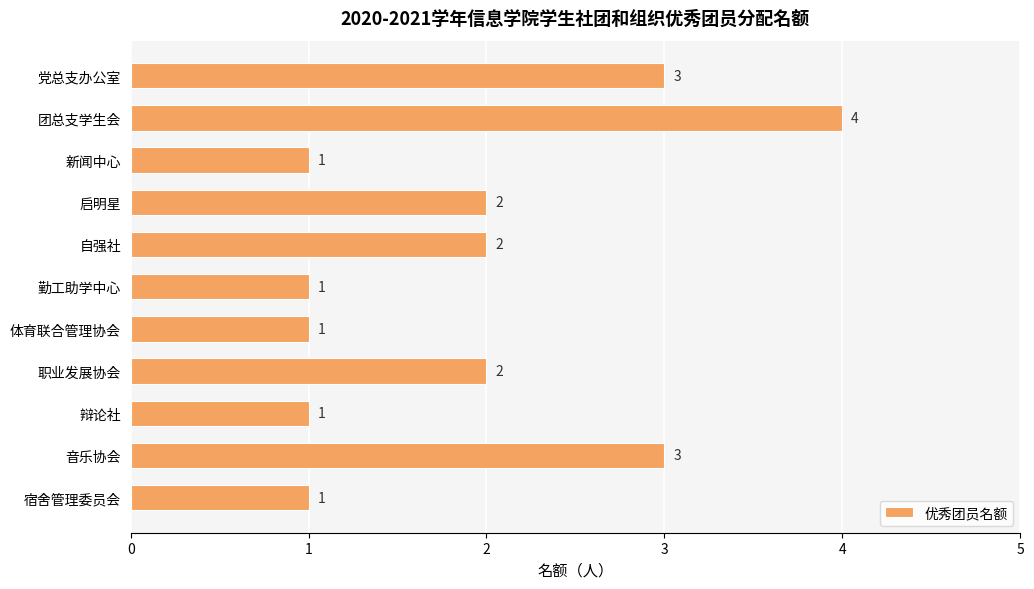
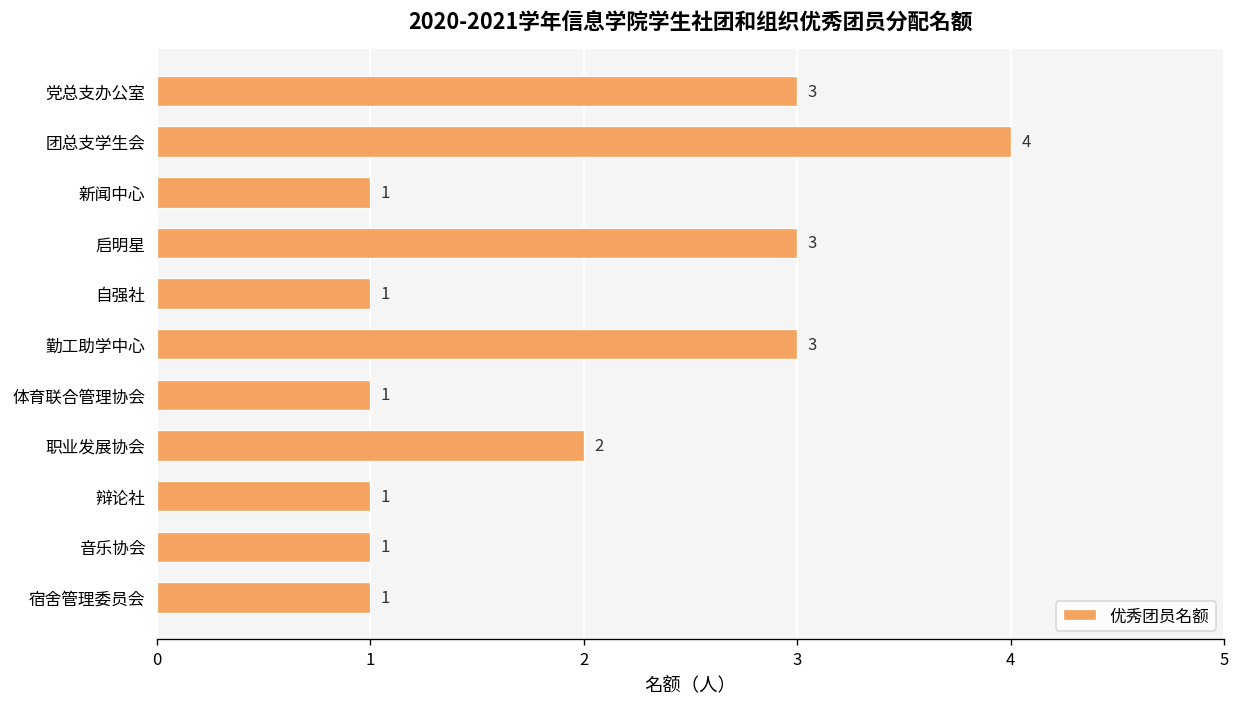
  {
    "党总支办公室": 3,
    "团总支学生会": 4,
    "新闻中心": 1,
-   "启明星": 2,
-   "自强社": 2,
-   "勤工助学中心": 1,
+   "启明星": 3,
+   "自强社": 1,
+   "勤工助学中心": 3,
    "体育联合管理协会": 1,
    "职业发展协会": 2,
    "辩论社": 1,
-   "音乐协会": 3,
+   "音乐协会": 1,
    "宿舍管理委员会": 1
  }
